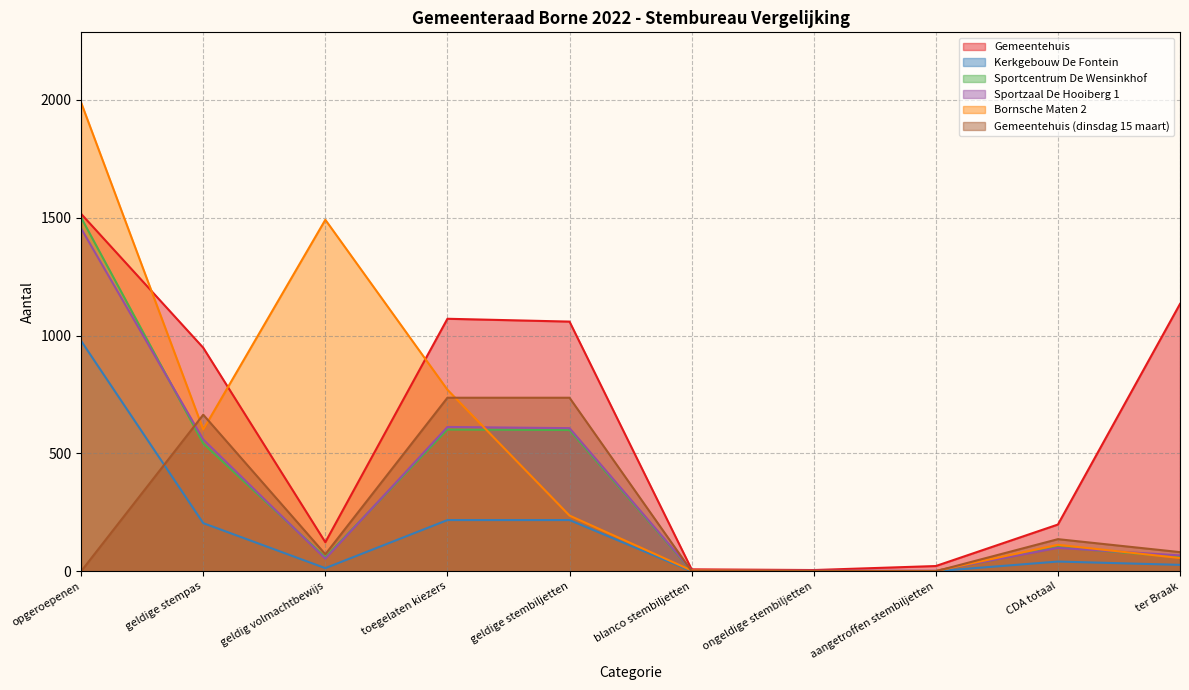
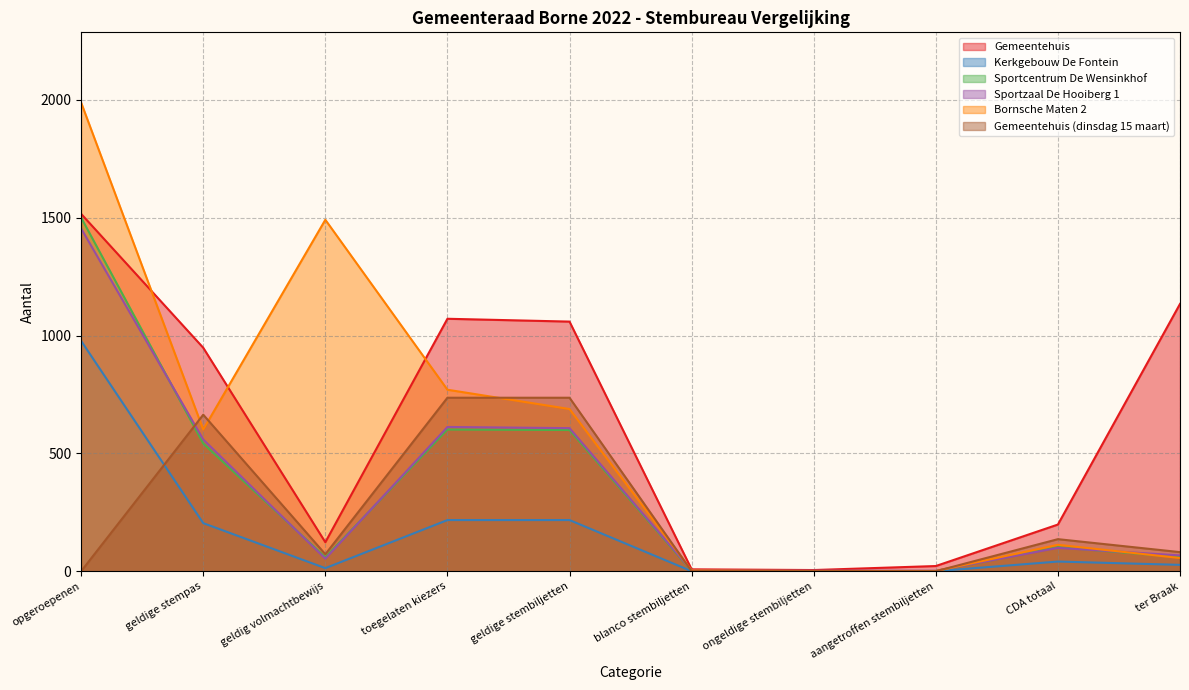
  {
    "Kerkgebouw De Fontein": {
      "opgeroepenen": 980,
      "geldige stempas": 200,
      "geldig volmachtbewijs": 10,
      "toegelaten kiezers": 220,
      "geldige stembiljetten": 220,
      "CDA totaal": 40,
      "ter Braak": 30
    },
    "Sportcentrum De Wensinkhof": {
      "opgeroepenen": 1500,
      "geldige stempas": 540,
      "toegelaten kiezers": 600
    },
    "Sportzaal De Hooiberg 1": {
      "opgeroepenen": 1450,
      "geldige stempas": 560,
      "toegelaten kiezers": 610
    },
    "Bornsche Maten 2": {
      "opgeroepenen": 1990,
      "geldige stempas": 600,
      "geldig volmachtbewijs": 1490,
      "toegelaten kiezers": 770,
-     "geldige stembiljetten": 240
+     "geldige stembiljetten": 690
    }
  }
